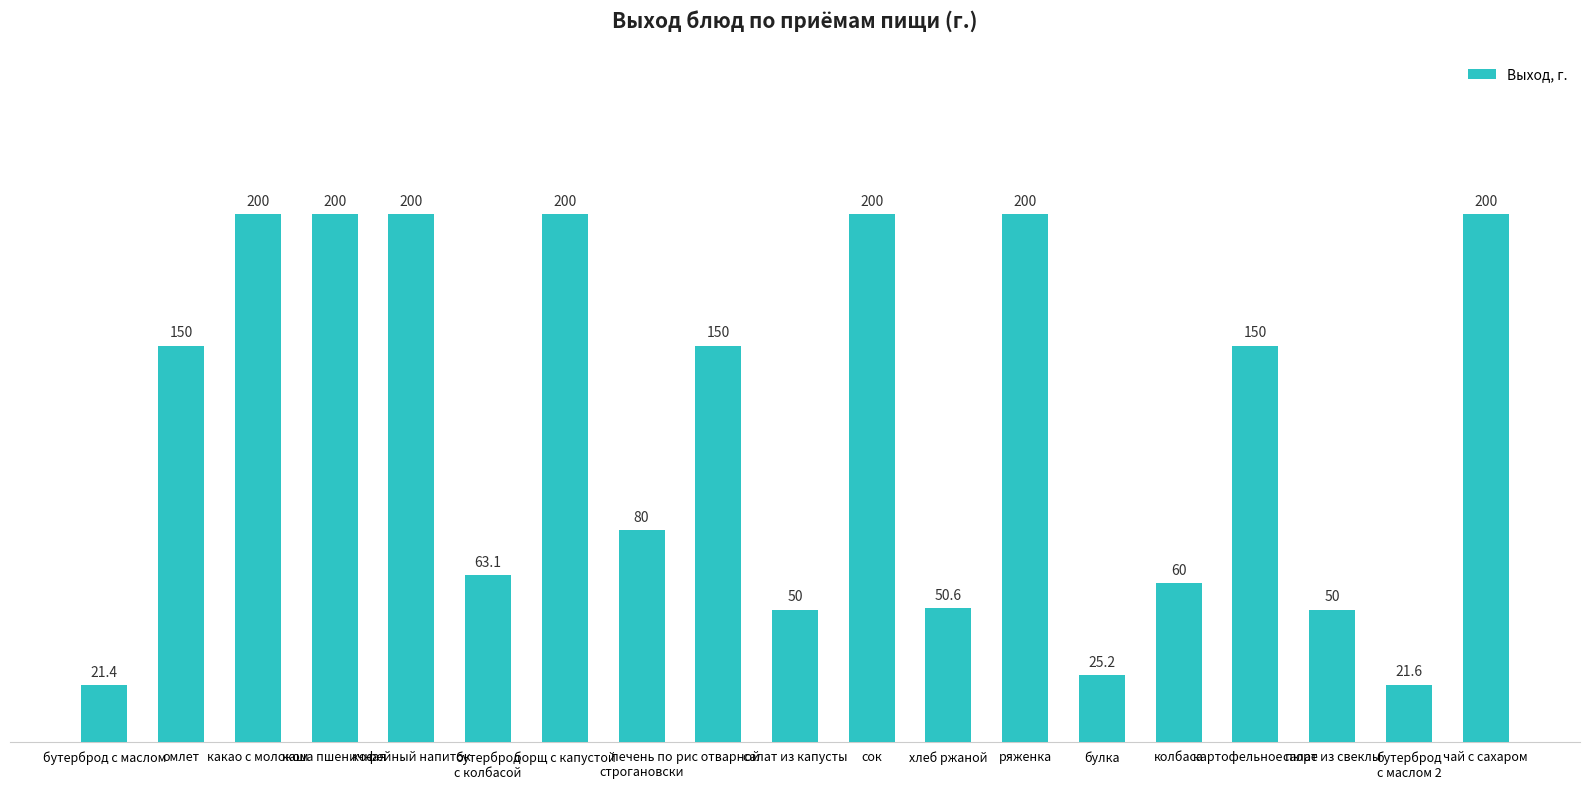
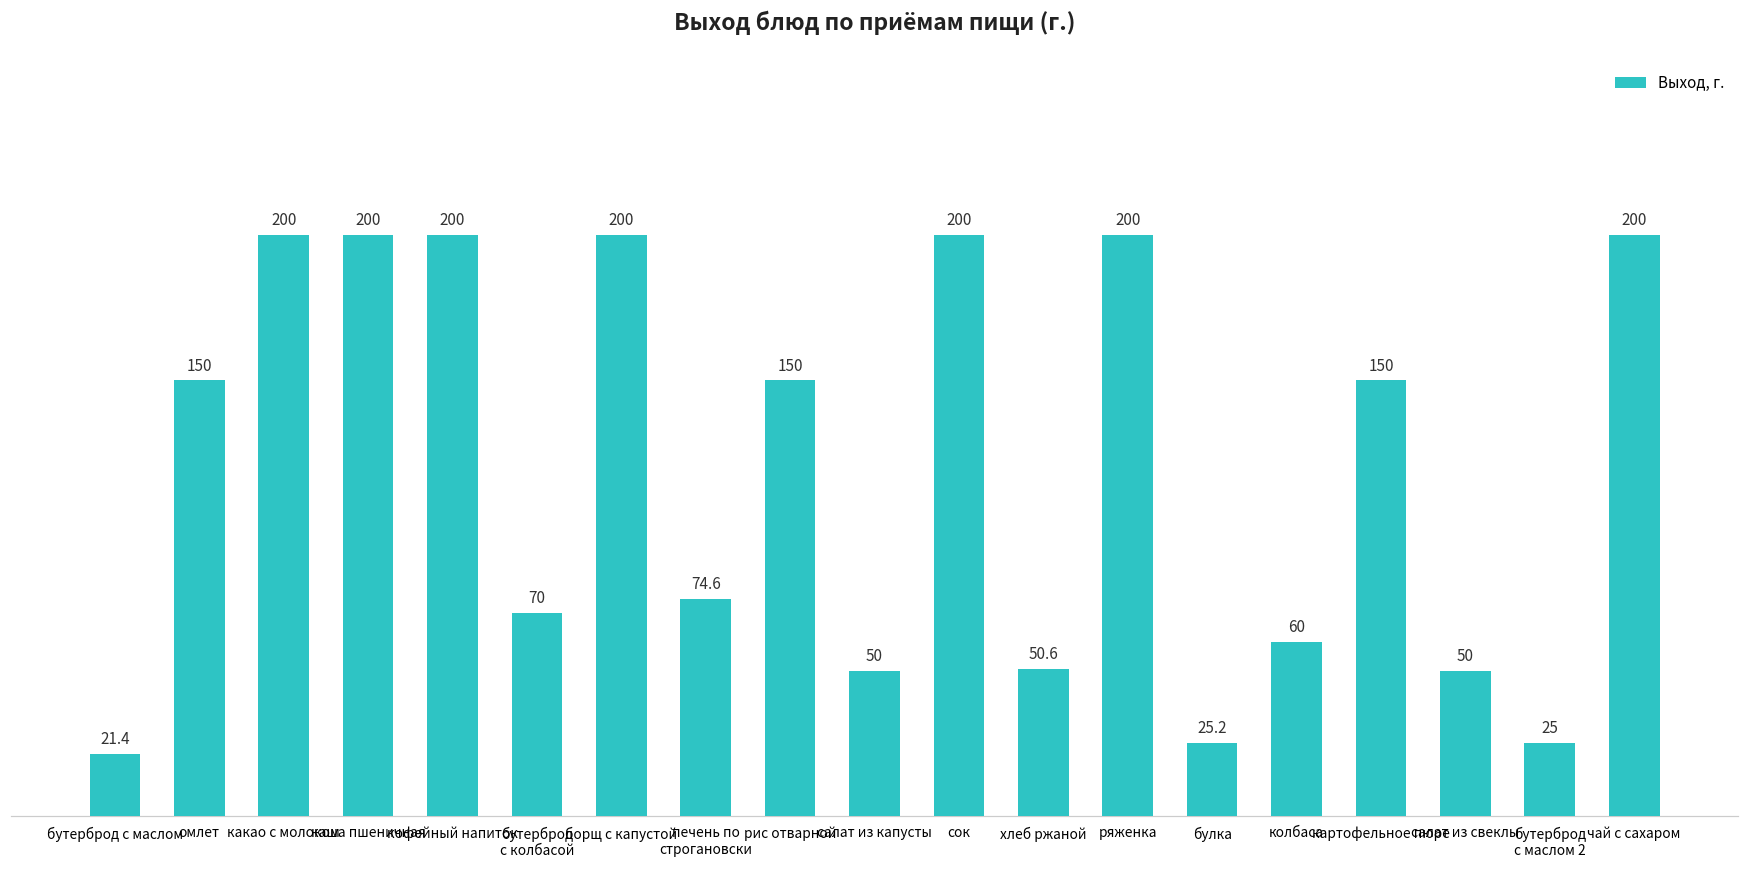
  {
    "бутерброд с маслом": 21.4,
    "омлет": 150,
-   "бутерброд с колбасой": 63.1,
-   "печень по строгановски": 80,
+   "бутерброд с колбасой": 70,
+   "печень по строгановски": 74.6,
    "сок": 200,
    "хлеб ржаной": 50.6,
    "ряженка": 200,
    "булка": 25.2,
-   "бутерброд с маслом 2": 21.6,
+   "бутерброд с маслом 2": 25,
    "чай с сахаром": 200
  }
